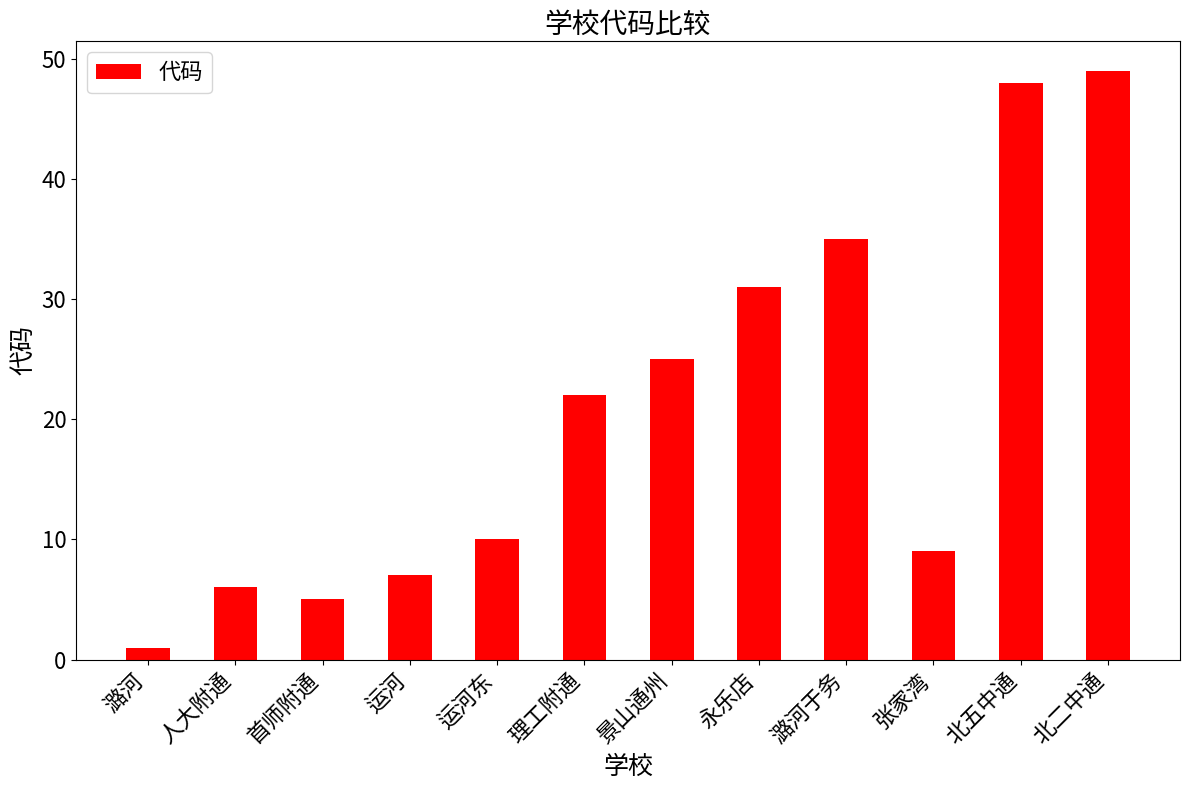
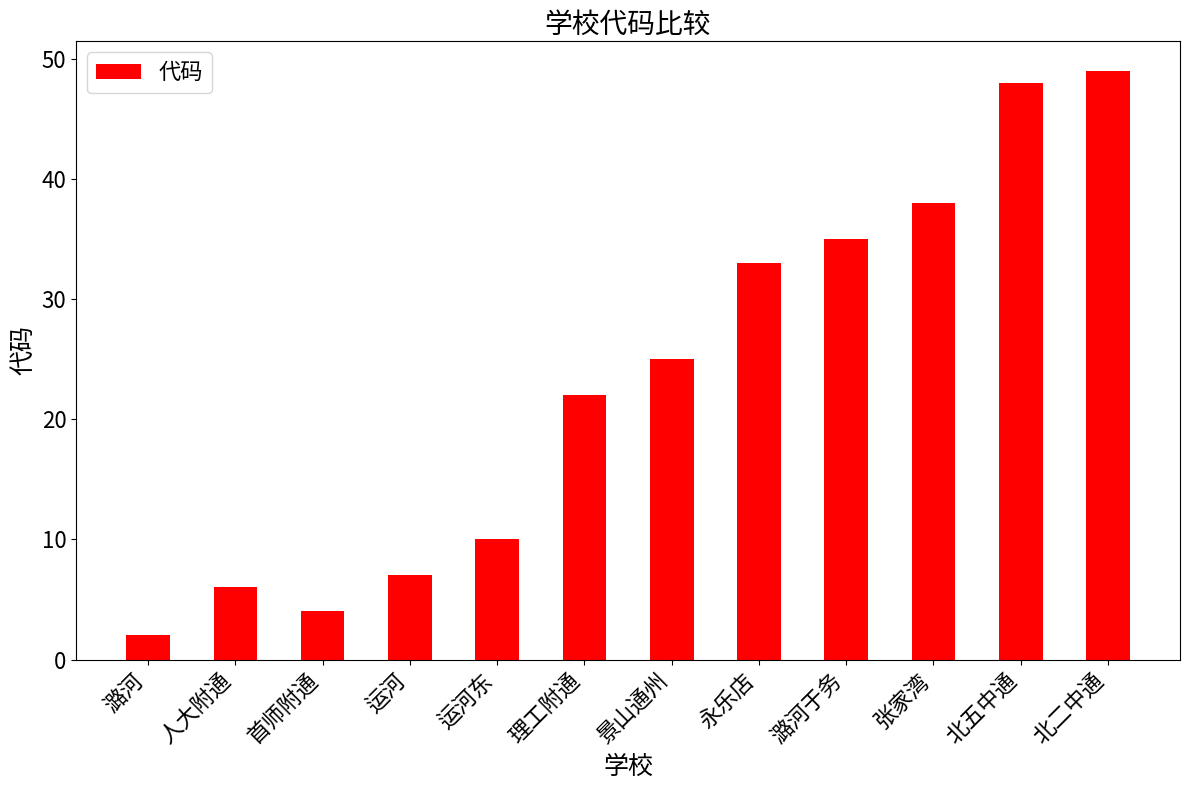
  {
-   "潞河": 1,
+   "潞河": 2,
    "人大附通": 6,
-   "首师附通": 5,
+   "首师附通": 4,
    "运河": 7,
    "运河东": 10,
    "理工附通": 22,
    "景山通州": 25,
-   "永乐店": 31,
+   "永乐店": 33,
    "潞河于务": 35,
-   "张家湾": 9,
+   "张家湾": 38,
    "北五中通": 48,
    "北二中通": 49
  }
